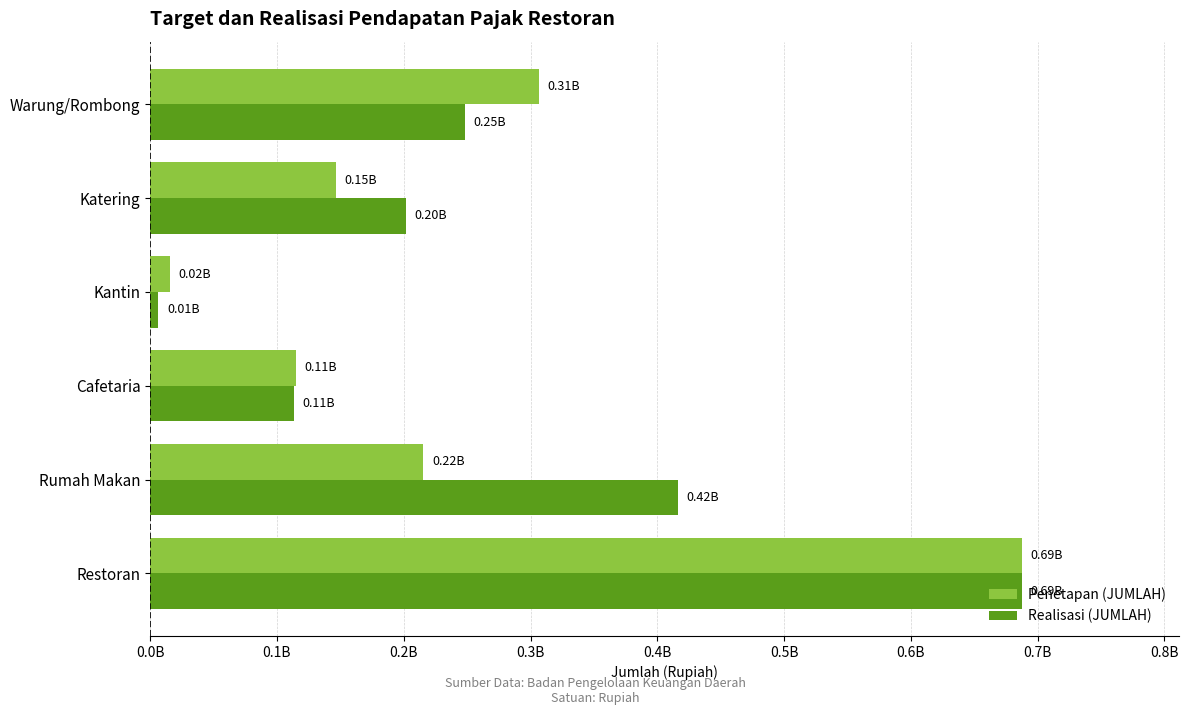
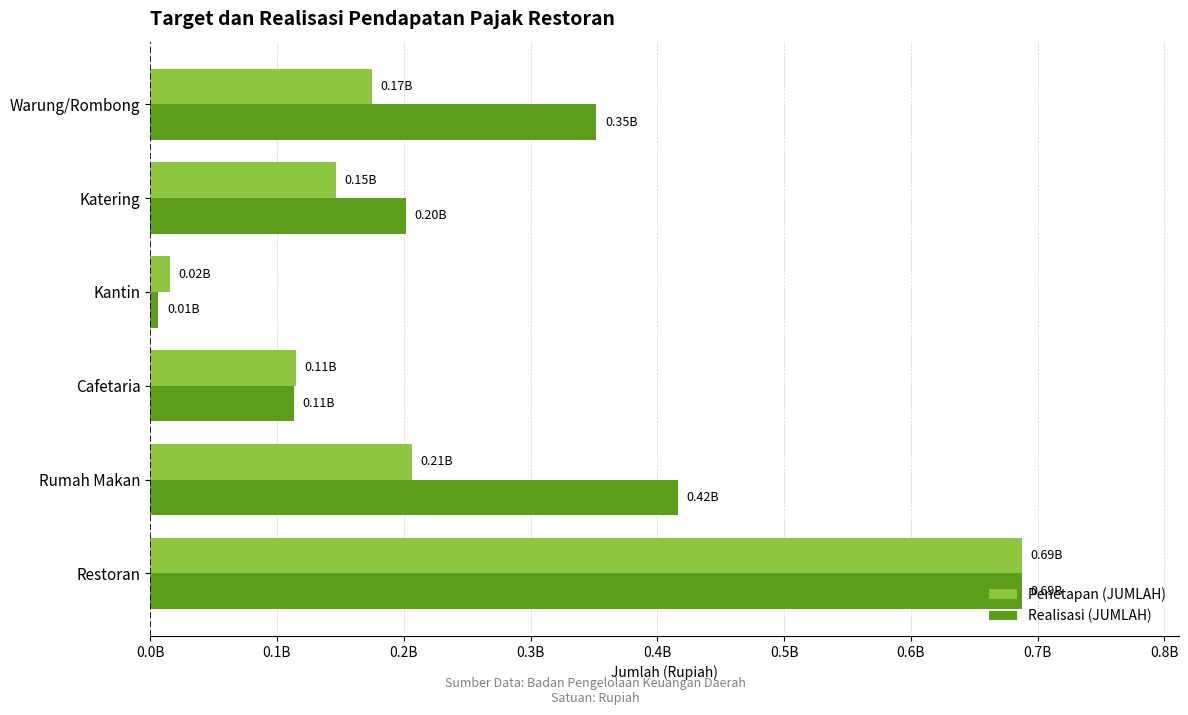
  {
    "Penetapan (JUMLAH)": {
-     "Warung/Rombong": "0.31B",
+     "Warung/Rombong": "0.17B",
      "Katering": "0.15B",
      "Kantin": "0.02B",
      "Cafetaria": "0.11B",
-     "Rumah Makan": "0.22B",
+     "Rumah Makan": "0.21B",
      "Restoran": "0.69B"
    },
    "Realisasi (JUMLAH)": {
-     "Warung/Rombong": "0.25B",
+     "Warung/Rombong": "0.35B",
      "Katering": "0.20B",
      "Kantin": "0.01B",
      "Cafetaria": "0.11B",
      "Rumah Makan": "0.42B",
      "Restoran": "0.69B"
    }
  }
